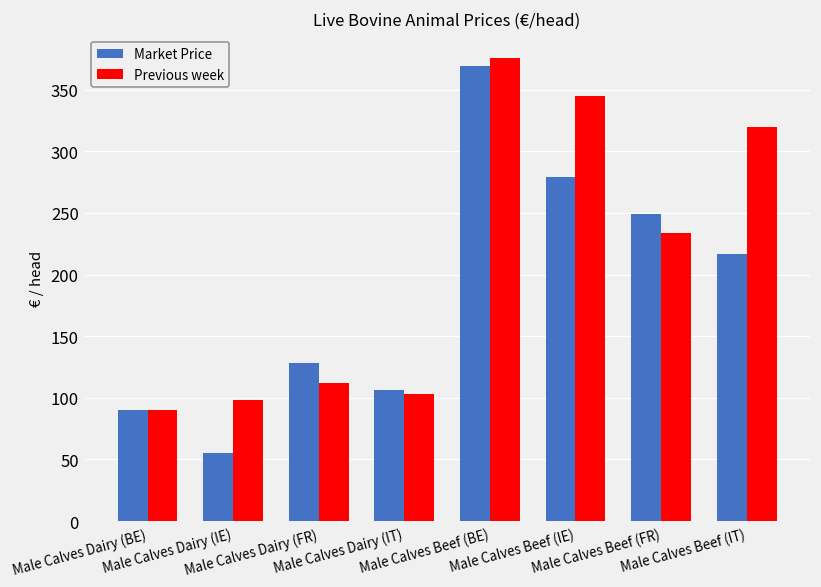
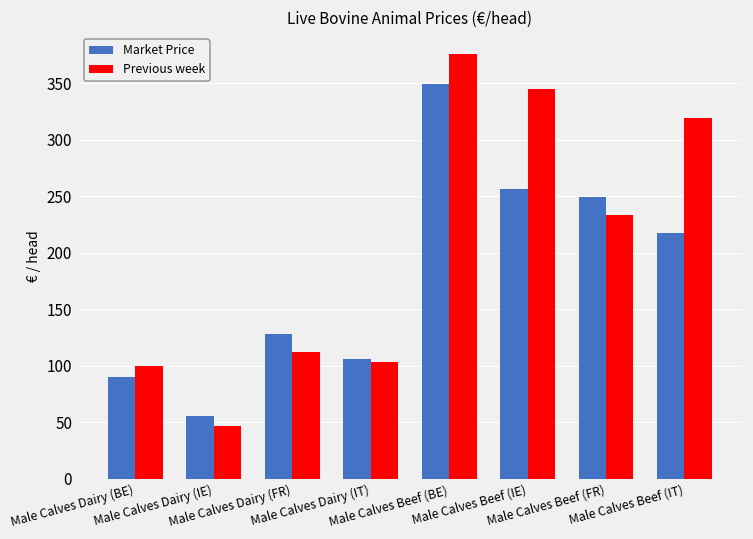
  {
    "Market Price": {
      "Male Calves Dairy (BE)": 90,
      "Male Calves Dairy (IE)": 55,
      "Male Calves Dairy (FR)": 128,
      "Male Calves Dairy (IT)": 106,
-     "Male Calves Beef (BE)": 369,
-     "Male Calves Beef (IE)": 279,
+     "Male Calves Beef (BE)": 349,
+     "Male Calves Beef (IE)": 256,
      "Male Calves Beef (FR)": 249,
      "Male Calves Beef (IT)": 217
    },
    "Previous week": {
-     "Male Calves Dairy (BE)": 90,
-     "Male Calves Dairy (IE)": 98,
+     "Male Calves Dairy (BE)": 100,
+     "Male Calves Dairy (IE)": 47,
      "Male Calves Dairy (FR)": 112,
      "Male Calves Dairy (IT)": 103,
      "Male Calves Beef (BE)": 376,
      "Male Calves Beef (IE)": 345,
      "Male Calves Beef (FR)": 234,
      "Male Calves Beef (IT)": 320
    }
  }
